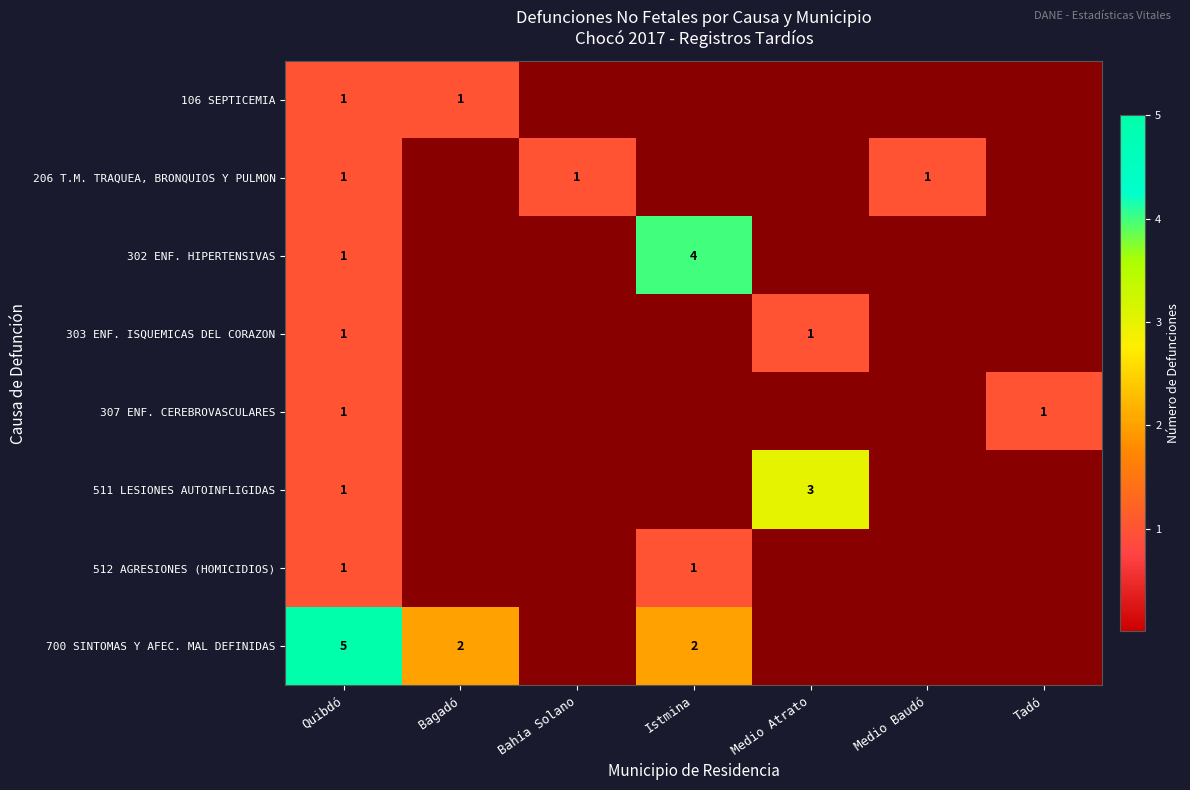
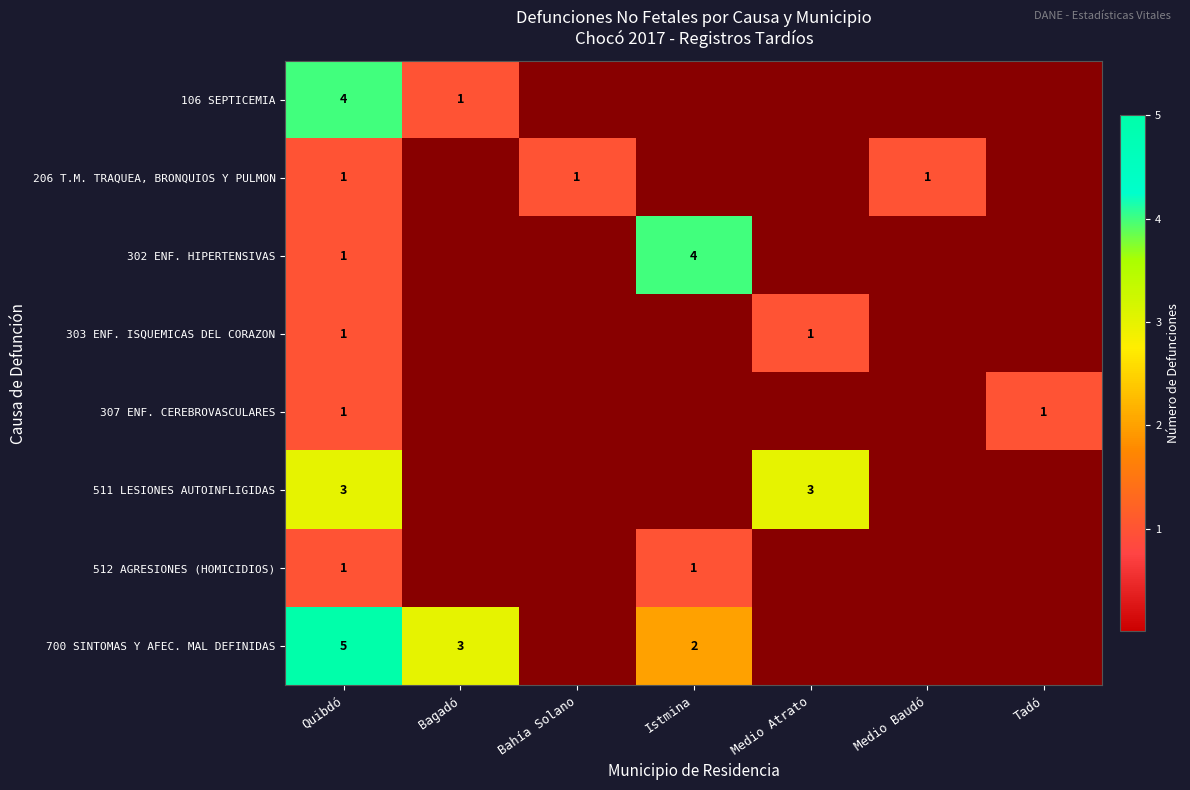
  {
    "106 SEPTICEMIA": {
-     "Quibdó": 1,
+     "Quibdó": 4,
      "Bagadó": 1
    },
    "206 T.M. TRAQUEA, BRONQUIOS Y PULMON": {
      "Quibdó": 1,
      "Bahía Solano": 1,
      "Medio Baudó": 1
    },
    "302 ENF. HIPERTENSIVAS": {
      "Quibdó": 1,
      "Istmina": 4
    },
    "303 ENF. ISQUEMICAS DEL CORAZON": {
      "Quibdó": 1,
      "Medio Atrato": 1
    },
    "307 ENF. CEREBROVASCULARES": {
      "Quibdó": 1,
      "Tadó": 1
    },
    "511 LESIONES AUTOINFLIGIDAS": {
-     "Quibdó": 1,
+     "Quibdó": 3,
      "Medio Atrato": 3
    },
    "512 AGRESIONES (HOMICIDIOS)": {
      "Quibdó": 1,
      "Istmina": 1
    },
    "700 SINTOMAS Y AFEC. MAL DEFINIDAS": {
      "Quibdó": 5,
-     "Bagadó": 2,
+     "Bagadó": 3,
      "Istmina": 2
    }
  }
